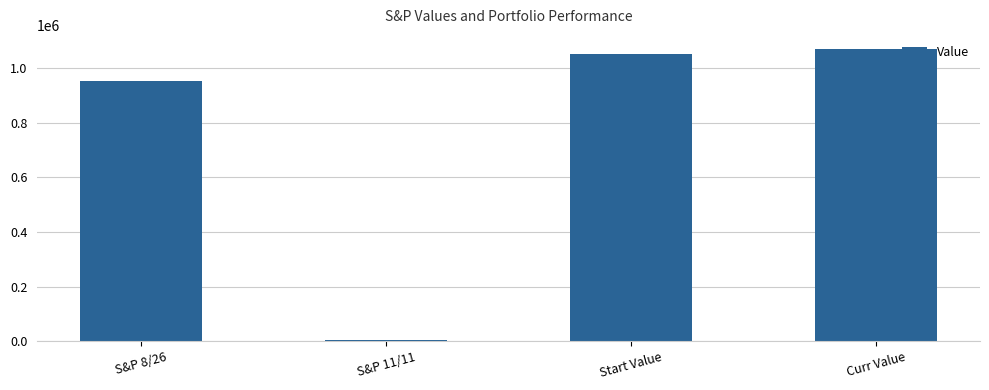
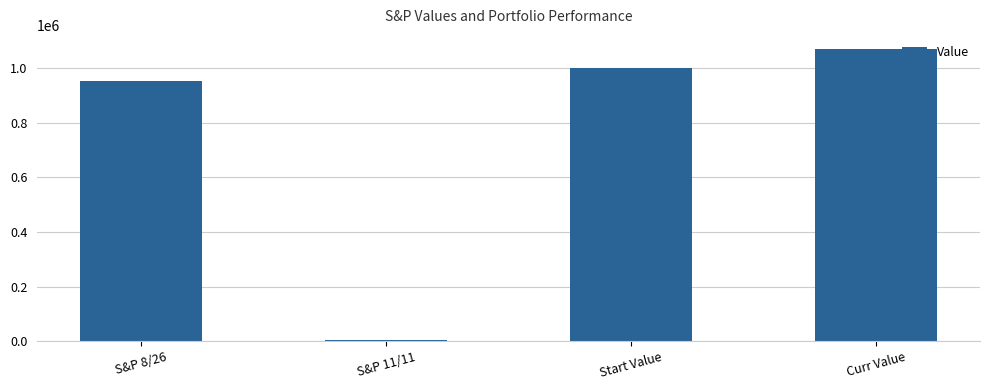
  {
    "S&P 8/26": 950000,
-   "Start Value": 1050000,
+   "Start Value": 1000000,
    "Curr Value": 1070000
  }
